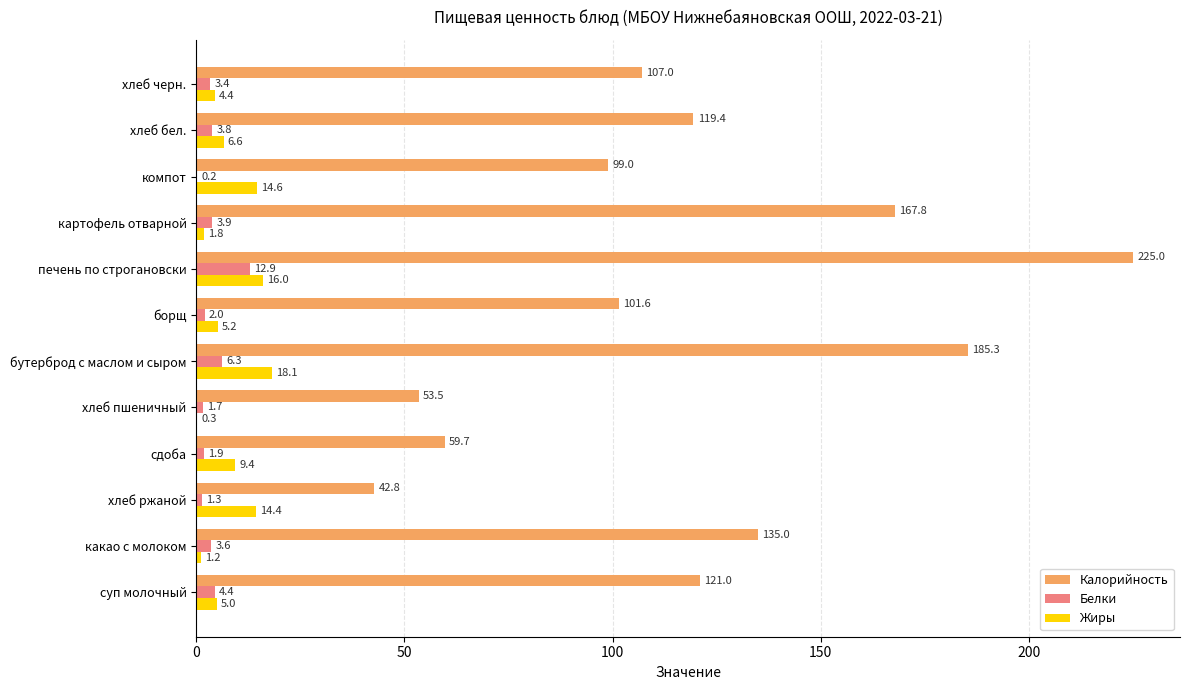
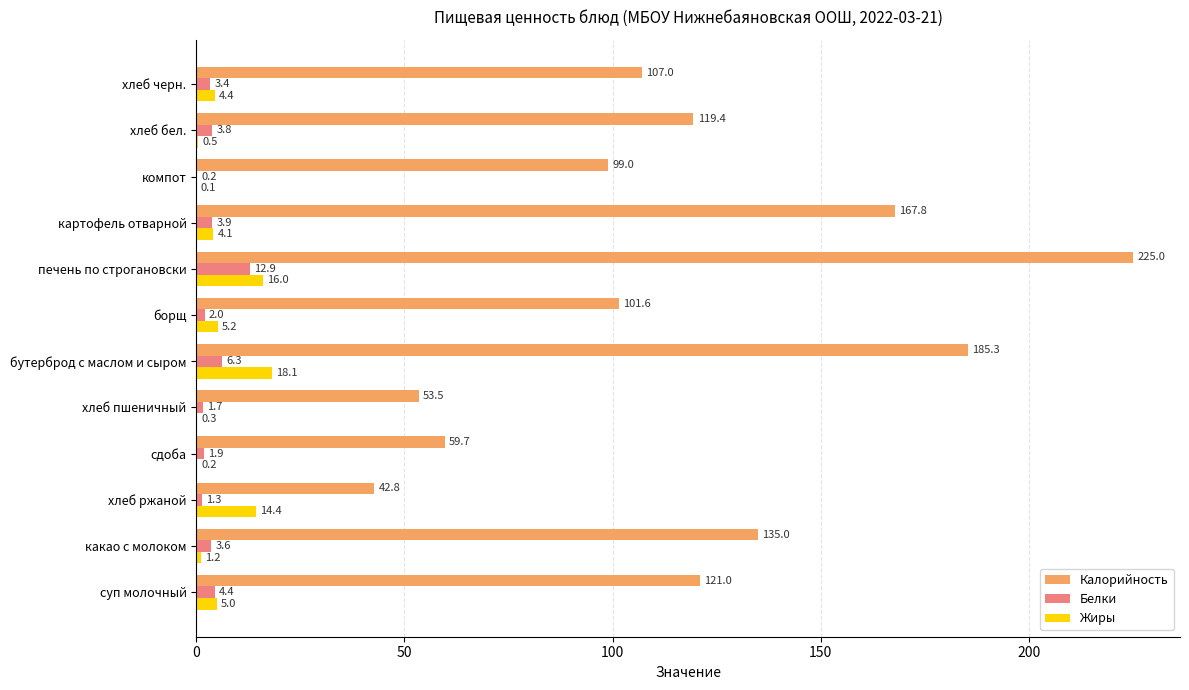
  {
    "Жиры": {
      "хлеб черн.": 4.4,
-     "хлеб бел.": 6.6,
-     "компот": 14.6,
-     "картофель отварной": 1.8,
+     "хлеб бел.": 0.5,
+     "компот": 0.1,
+     "картофель отварной": 4.1,
      "печень по строгановски": 16.0,
      "борщ": 5.2,
      "бутерброд с маслом и сыром": 18.1,
      "хлеб пшеничный": 0.3,
-     "сдоба": 9.4,
+     "сдоба": 0.2,
      "хлеб ржаной": 14.4,
      "какао с молоком": 1.2,
      "суп молочный": 5.0
    }
  }
